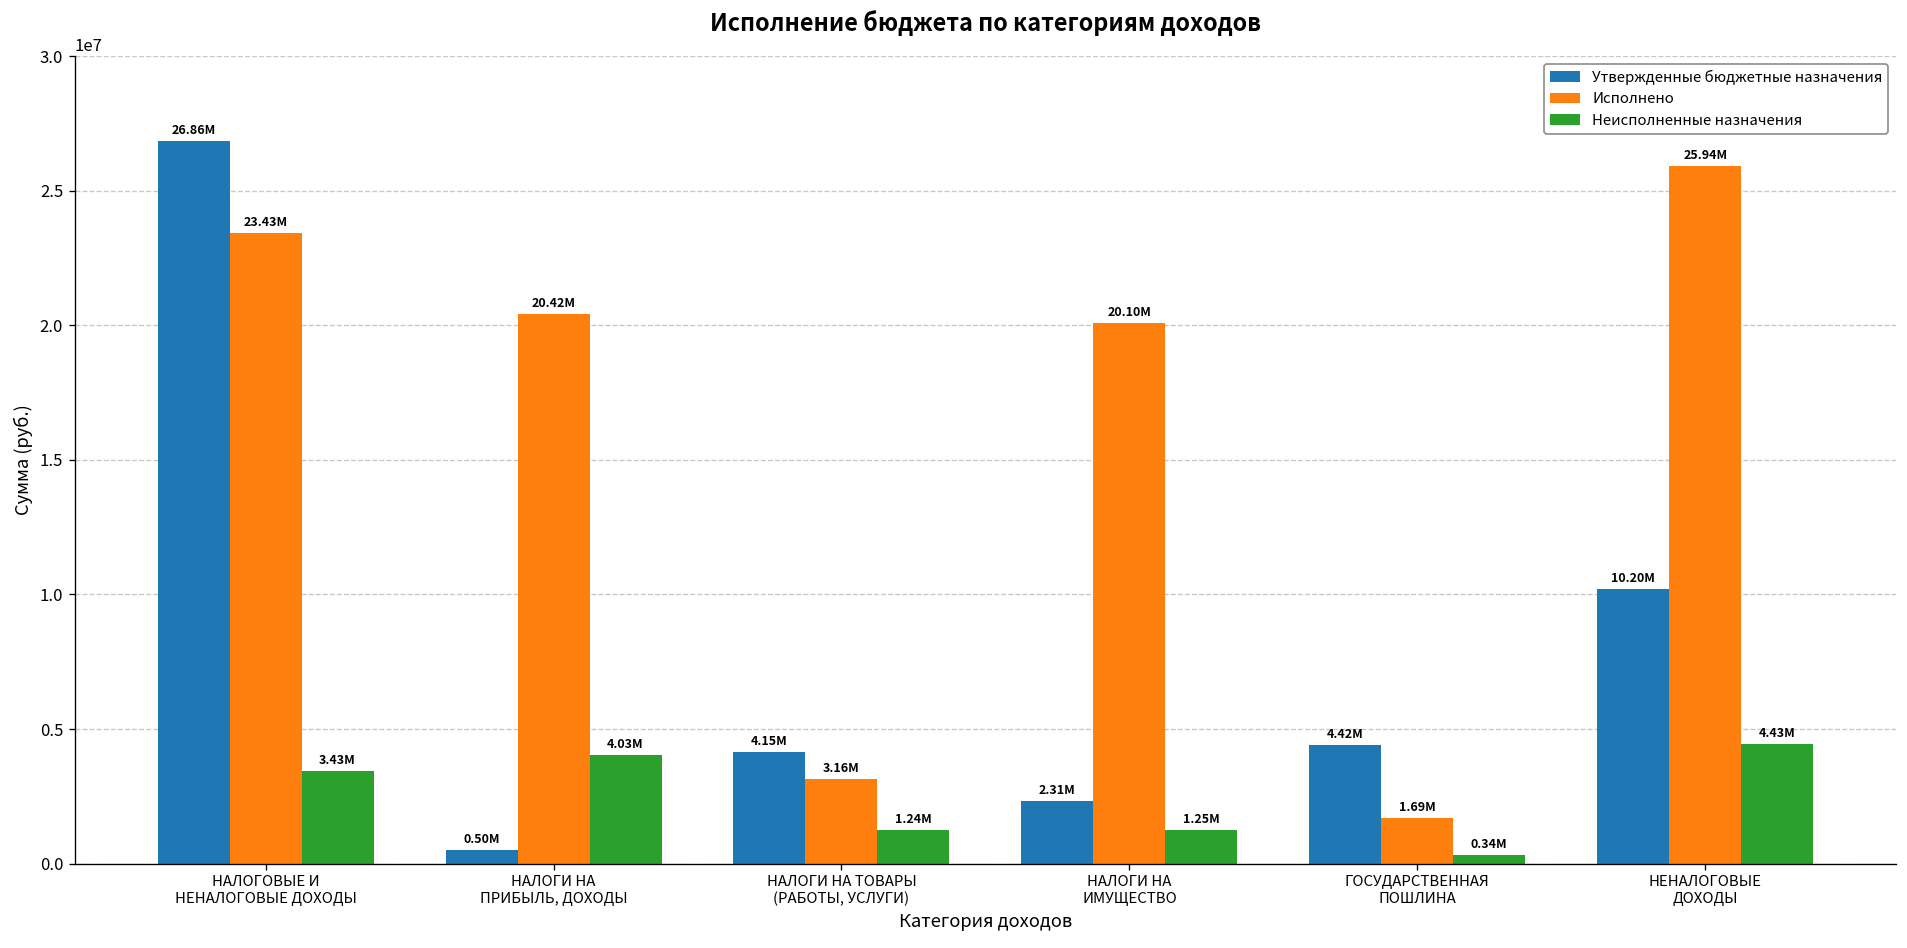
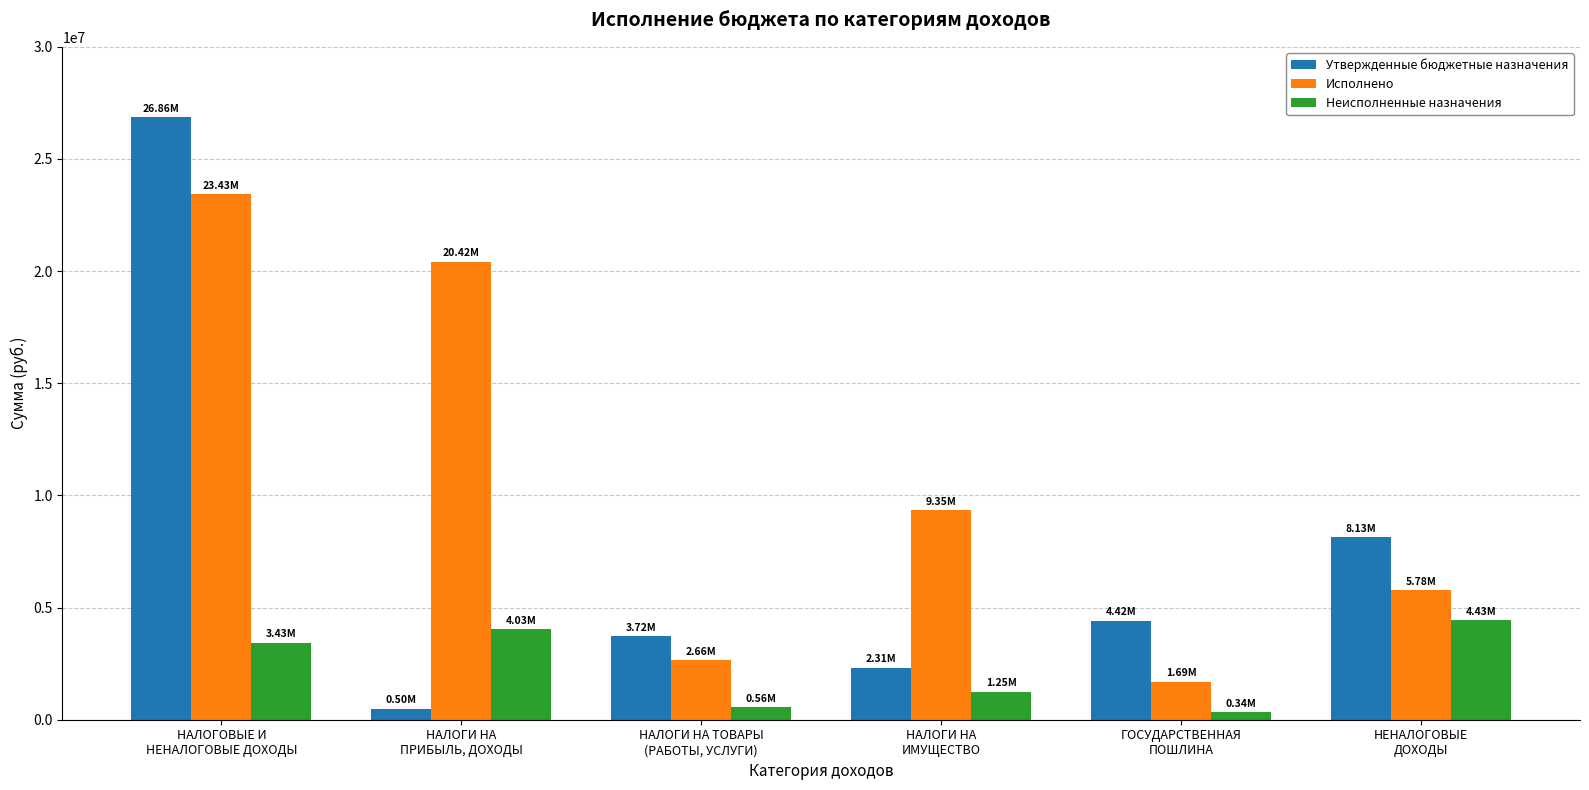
  {
    "Утвержденные бюджетные назначения": {
      "НАЛОГОВЫЕ И НЕНАЛОГОВЫЕ ДОХОДЫ": "26.86M",
      "НАЛОГИ НА ПРИБЫЛЬ, ДОХОДЫ": "0.50M",
-     "НАЛОГИ НА ТОВАРЫ (РАБОТЫ, УСЛУГИ)": "4.15M",
+     "НАЛОГИ НА ТОВАРЫ (РАБОТЫ, УСЛУГИ)": "3.72M",
      "НАЛОГИ НА ИМУЩЕСТВО": "2.31M",
      "ГОСУДАРСТВЕННАЯ ПОШЛИНА": "4.42M",
-     "НЕНАЛОГОВЫЕ ДОХОДЫ": "10.20M"
+     "НЕНАЛОГОВЫЕ ДОХОДЫ": "8.13M"
    },
    "Исполнено": {
      "НАЛОГОВЫЕ И НЕНАЛОГОВЫЕ ДОХОДЫ": "23.43M",
      "НАЛОГИ НА ПРИБЫЛЬ, ДОХОДЫ": "20.42M",
-     "НАЛОГИ НА ТОВАРЫ (РАБОТЫ, УСЛУГИ)": "3.16M",
-     "НАЛОГИ НА ИМУЩЕСТВО": "20.10M",
+     "НАЛОГИ НА ТОВАРЫ (РАБОТЫ, УСЛУГИ)": "2.66M",
+     "НАЛОГИ НА ИМУЩЕСТВО": "9.35M",
      "ГОСУДАРСТВЕННАЯ ПОШЛИНА": "1.69M",
-     "НЕНАЛОГОВЫЕ ДОХОДЫ": "25.94M"
+     "НЕНАЛОГОВЫЕ ДОХОДЫ": "5.78M"
    },
    "Неисполненные назначения": {
      "НАЛОГОВЫЕ И НЕНАЛОГОВЫЕ ДОХОДЫ": "3.43M",
      "НАЛОГИ НА ПРИБЫЛЬ, ДОХОДЫ": "4.03M",
-     "НАЛОГИ НА ТОВАРЫ (РАБОТЫ, УСЛУГИ)": "1.24M",
+     "НАЛОГИ НА ТОВАРЫ (РАБОТЫ, УСЛУГИ)": "0.56M",
      "НАЛОГИ НА ИМУЩЕСТВО": "1.25M",
      "ГОСУДАРСТВЕННАЯ ПОШЛИНА": "0.34M",
      "НЕНАЛОГОВЫЕ ДОХОДЫ": "4.43M"
    }
  }
